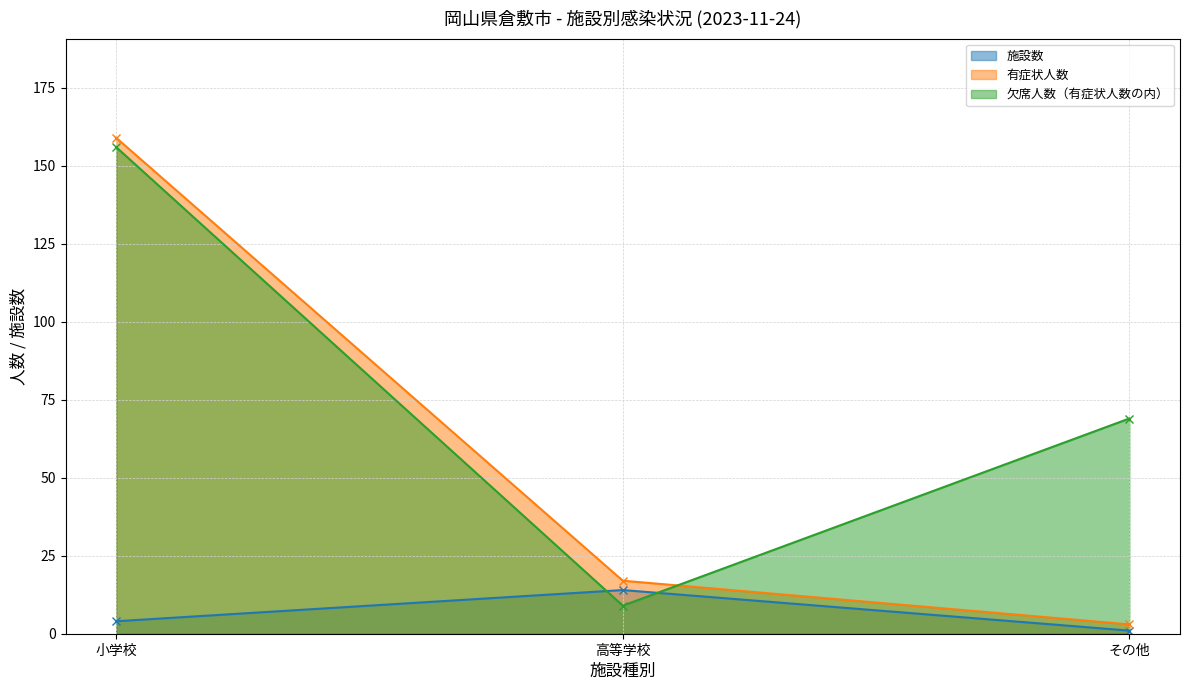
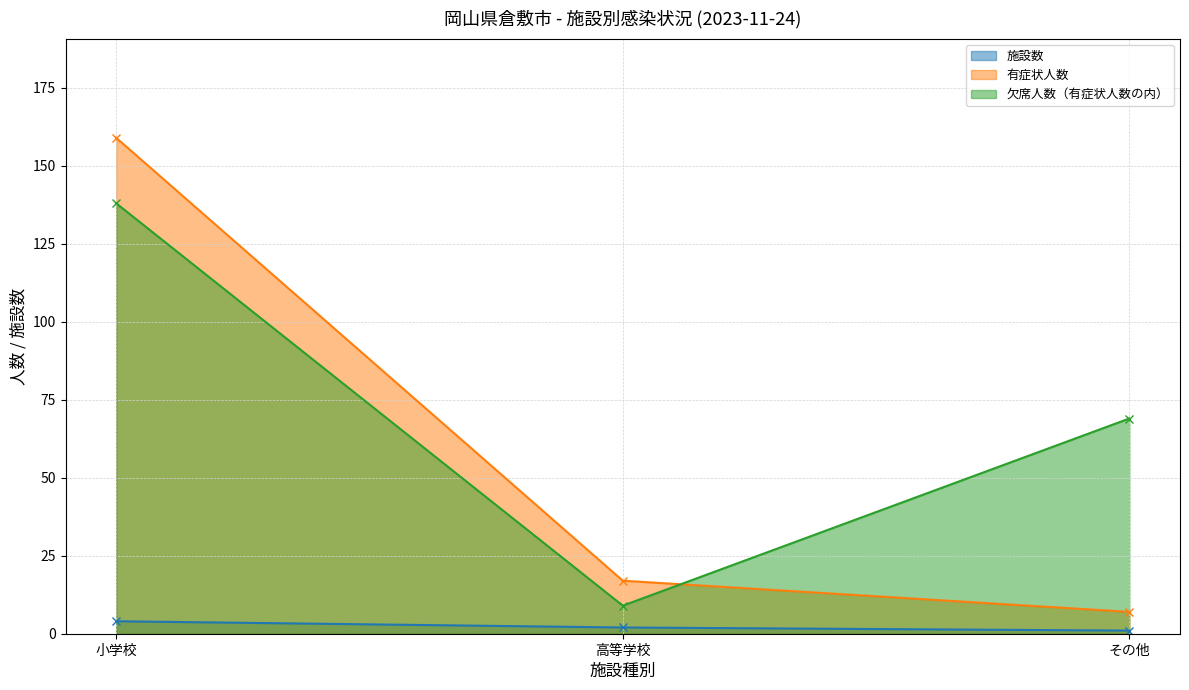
  {
    "施設数": {
      "小学校": 4,
-     "高等学校": 14,
+     "高等学校": 2,
      "その他": 1
    },
    "有症状人数": {
      "小学校": 159,
      "高等学校": 17,
-     "その他": 3
+     "その他": 7
    },
    "欠席人数（有症状人数の内）": {
-     "小学校": 156,
+     "小学校": 138,
      "高等学校": 9,
      "その他": 69
    }
  }
